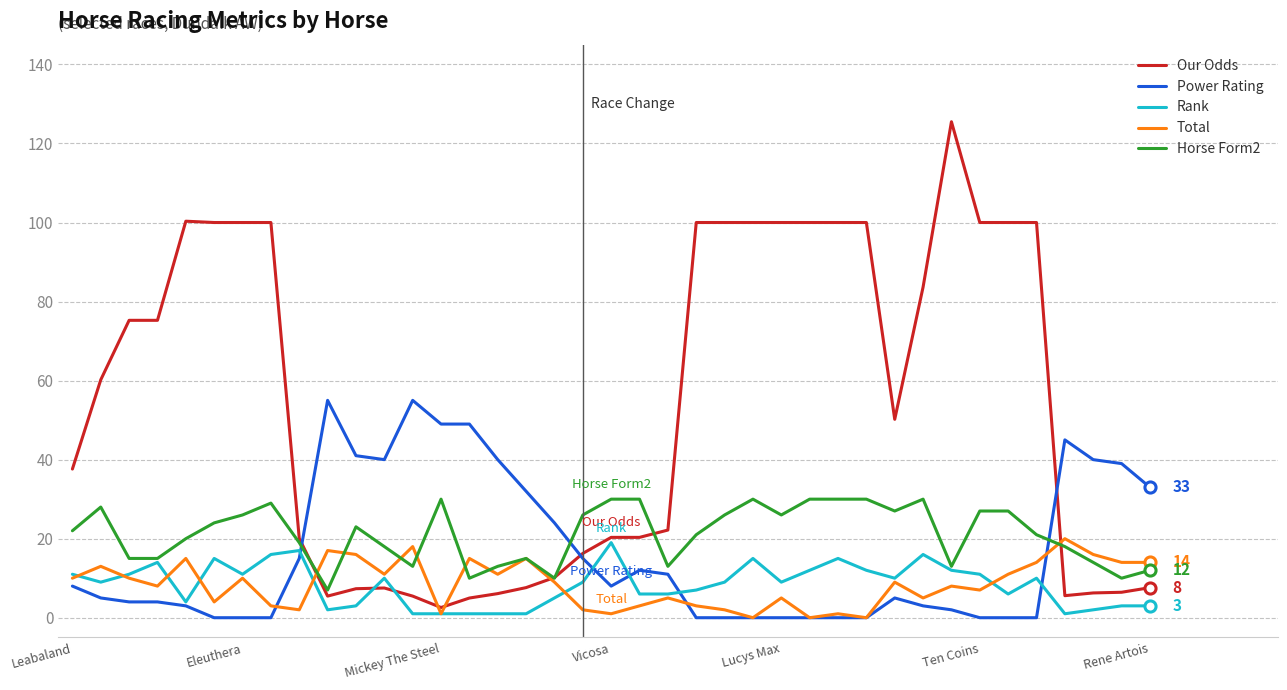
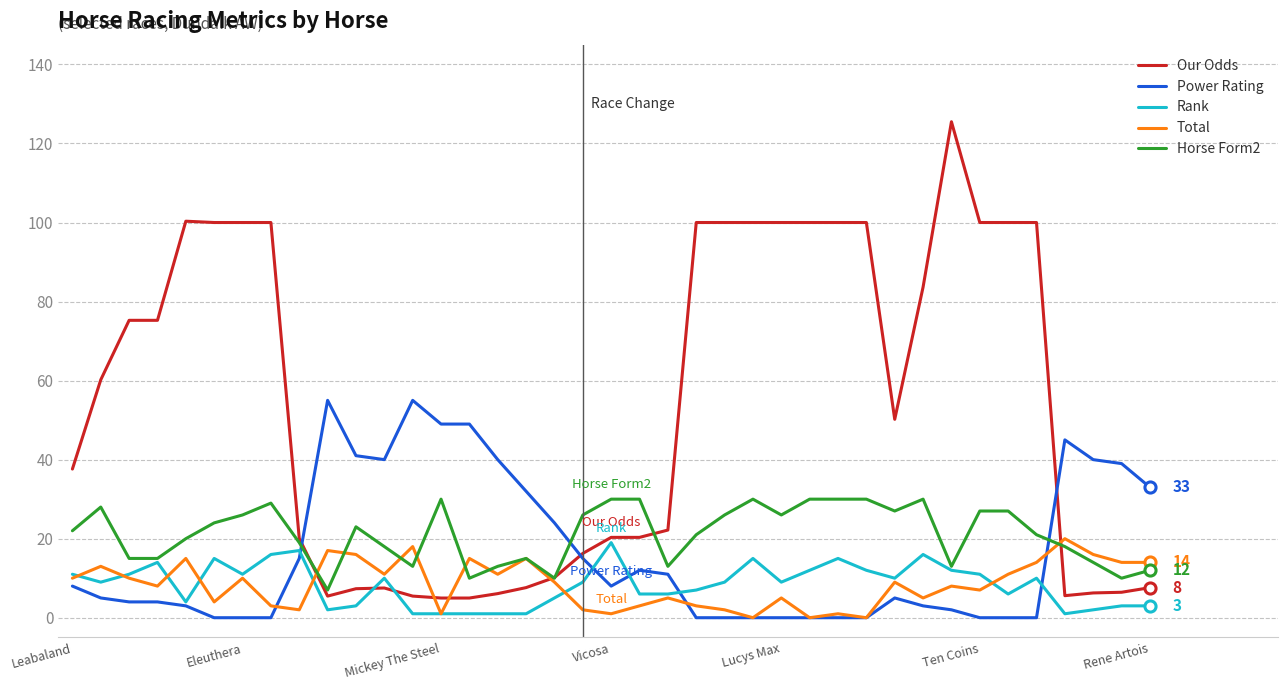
  {
    "Our Odds": {
      "Leabaland": 38,
      "Eleuthera": 100,
-     "Mickey The Steel": 3,
+     "Mickey The Steel": 5,
      "Vicosa": 20,
      "Lucys Max": 100,
      "Ten Coins": 100
    },
    "Power Rating": {
      "Leabaland": 8,
      "Eleuthera": 0,
      "Mickey The Steel": 49,
      "Vicosa": 8,
      "Lucys Max": 0,
      "Ten Coins": 0
    },
    "Rank": {
      "Leabaland": 11,
      "Eleuthera": 11,
      "Vicosa": 19,
      "Lucys Max": 9,
      "Ten Coins": 11
    },
    "Total": {
      "Leabaland": 10,
      "Eleuthera": 10,
      "Vicosa": 1,
      "Lucys Max": 5,
      "Ten Coins": 7
    },
    "Horse Form2": {
      "Leabaland": 22,
      "Eleuthera": 26,
      "Mickey The Steel": 30,
      "Vicosa": 30,
      "Lucys Max": 26,
      "Ten Coins": 27
    }
  }
